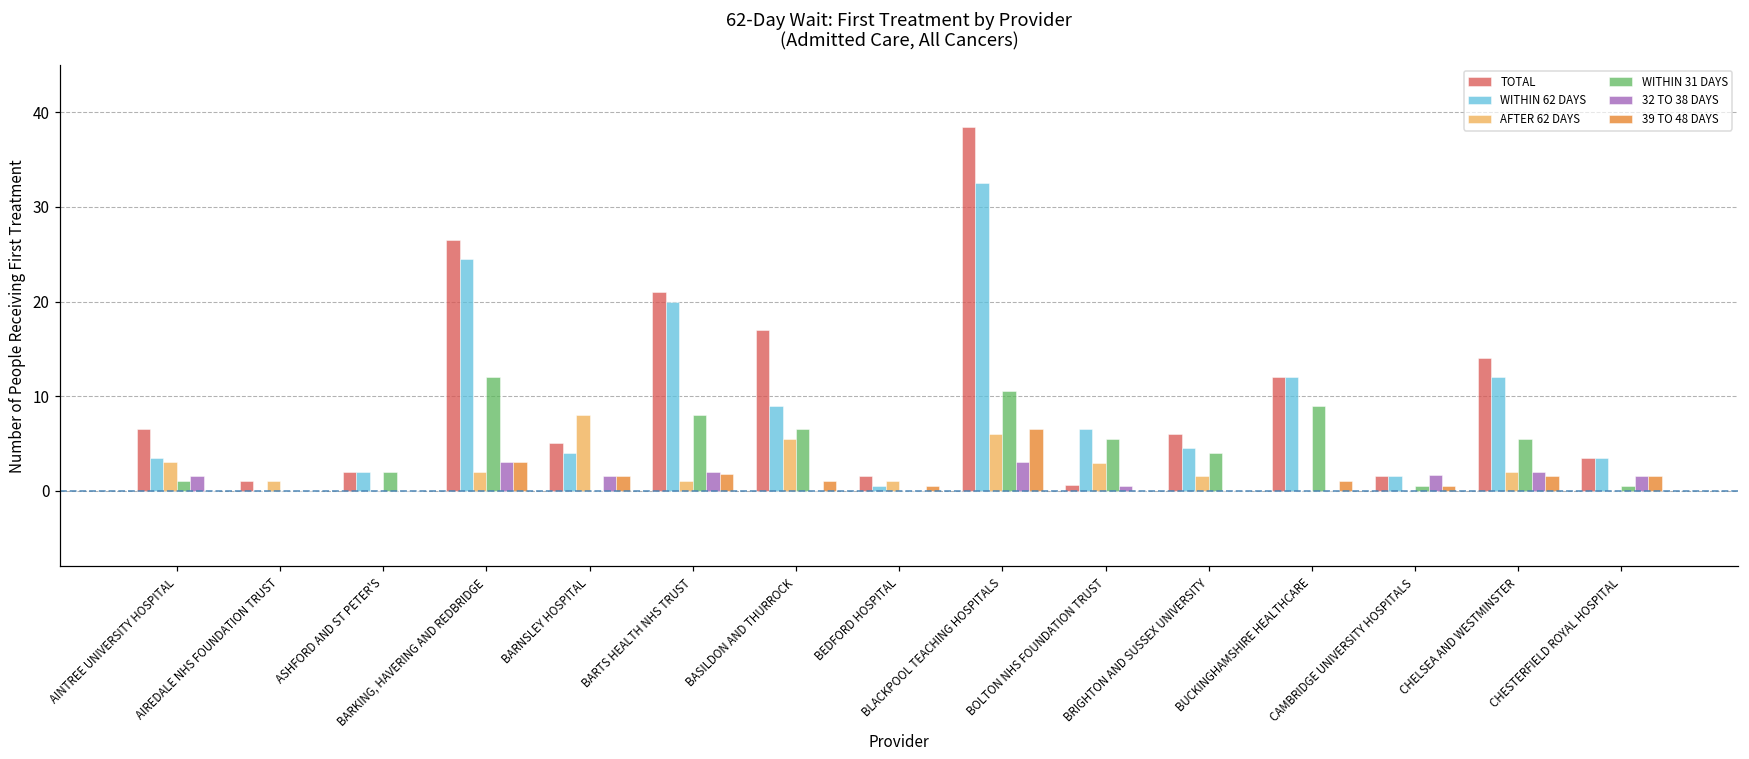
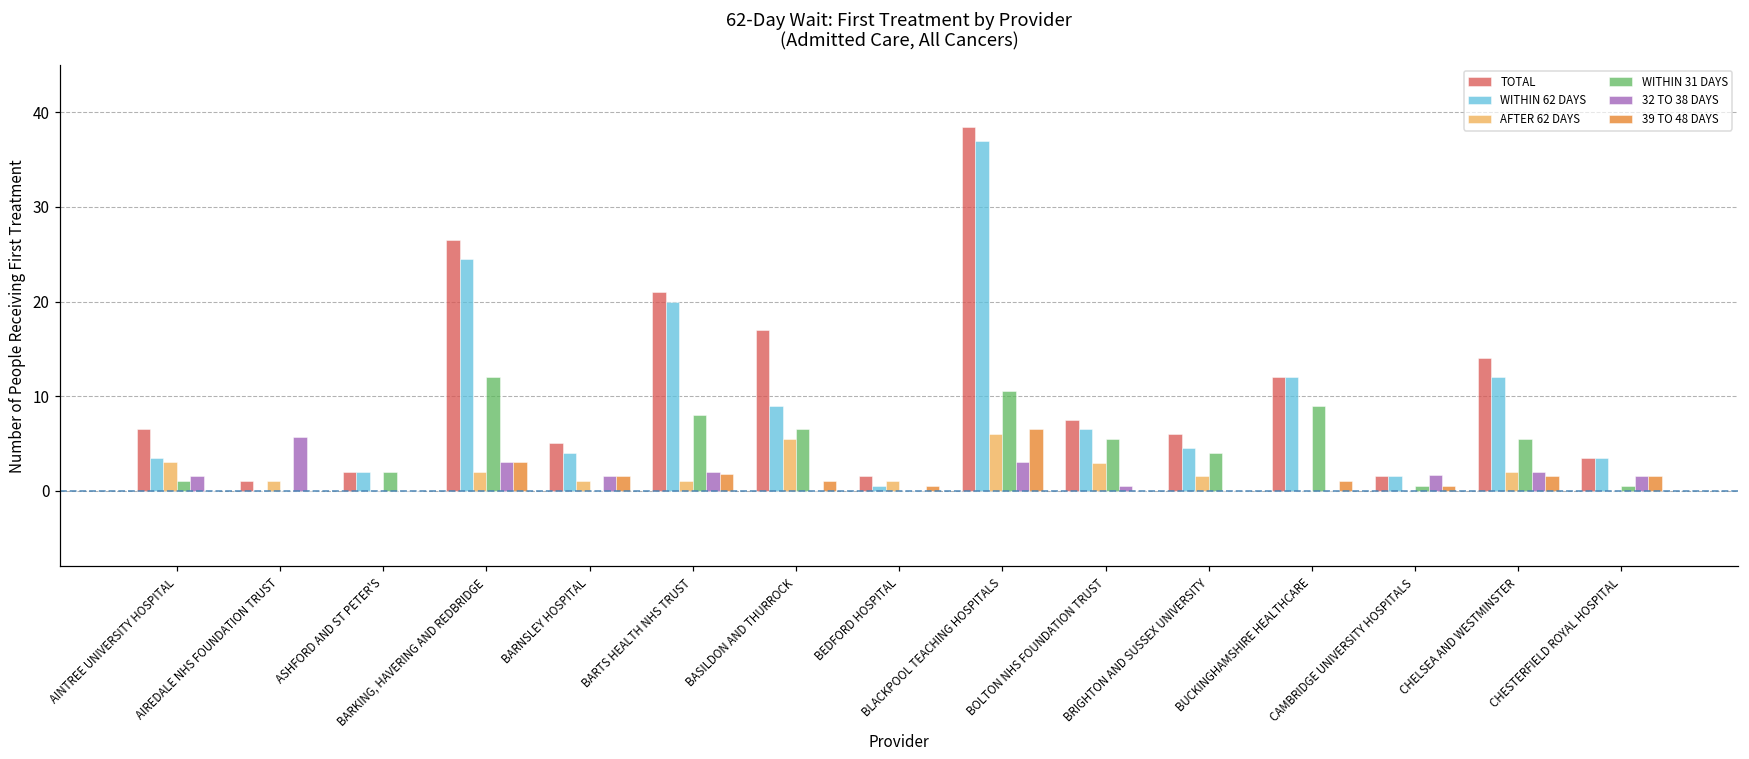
  {
    "TOTAL": {
      "AINTREE UNIVERSITY HOSPITAL": 7,
      "AIREDALE NHS FOUNDATION TRUST": 1,
      "ASHFORD AND ST PETER'S": 2,
      "BARKING, HAVERING AND REDBRIDGE": 27,
      "BARNSLEY HOSPITAL": 5,
      "BARTS HEALTH NHS TRUST": 21,
      "BASILDON AND THURROCK": 17,
      "BEDFORD HOSPITAL": 2,
      "BLACKPOOL TEACHING HOSPITALS": 39,
-     "BOLTON NHS FOUNDATION TRUST": 1,
+     "BOLTON NHS FOUNDATION TRUST": 8,
      "BRIGHTON AND SUSSEX UNIVERSITY": 6,
      "BUCKINGHAMSHIRE HEALTHCARE": 12,
      "CAMBRIDGE UNIVERSITY HOSPITALS": 2,
      "CHELSEA AND WESTMINSTER": 14,
      "CHESTERFIELD ROYAL HOSPITAL": 4
    },
    "WITHIN 62 DAYS": {
      "AINTREE UNIVERSITY HOSPITAL": 4,
      "AIREDALE NHS FOUNDATION TRUST": 0,
      "ASHFORD AND ST PETER'S": 2,
      "BARKING, HAVERING AND REDBRIDGE": 25,
      "BARNSLEY HOSPITAL": 4,
      "BARTS HEALTH NHS TRUST": 20,
      "BASILDON AND THURROCK": 9,
      "BEDFORD HOSPITAL": 1,
-     "BLACKPOOL TEACHING HOSPITALS": 33,
+     "BLACKPOOL TEACHING HOSPITALS": 37,
      "BOLTON NHS FOUNDATION TRUST": 7,
      "BRIGHTON AND SUSSEX UNIVERSITY": 5,
      "BUCKINGHAMSHIRE HEALTHCARE": 12,
      "CAMBRIDGE UNIVERSITY HOSPITALS": 2,
      "CHELSEA AND WESTMINSTER": 12,
      "CHESTERFIELD ROYAL HOSPITAL": 4
    },
    "AFTER 62 DAYS": {
      "AINTREE UNIVERSITY HOSPITAL": 3,
      "AIREDALE NHS FOUNDATION TRUST": 1,
      "ASHFORD AND ST PETER'S": 0,
      "BARKING, HAVERING AND REDBRIDGE": 2,
-     "BARNSLEY HOSPITAL": 8,
+     "BARNSLEY HOSPITAL": 1,
      "BARTS HEALTH NHS TRUST": 1,
      "BASILDON AND THURROCK": 6,
      "BEDFORD HOSPITAL": 1,
      "BLACKPOOL TEACHING HOSPITALS": 6,
      "BOLTON NHS FOUNDATION TRUST": 3,
      "BRIGHTON AND SUSSEX UNIVERSITY": 2,
      "BUCKINGHAMSHIRE HEALTHCARE": 0,
      "CAMBRIDGE UNIVERSITY HOSPITALS": 0,
      "CHELSEA AND WESTMINSTER": 2,
      "CHESTERFIELD ROYAL HOSPITAL": 0
    },
    "WITHIN 31 DAYS": {
      "AINTREE UNIVERSITY HOSPITAL": 1,
      "AIREDALE NHS FOUNDATION TRUST": 0,
      "ASHFORD AND ST PETER'S": 2,
      "BARKING, HAVERING AND REDBRIDGE": 12,
      "BARNSLEY HOSPITAL": 0,
      "BARTS HEALTH NHS TRUST": 8,
      "BASILDON AND THURROCK": 7,
      "BEDFORD HOSPITAL": 0,
      "BLACKPOOL TEACHING HOSPITALS": 11,
      "BOLTON NHS FOUNDATION TRUST": 6,
      "BRIGHTON AND SUSSEX UNIVERSITY": 4,
      "BUCKINGHAMSHIRE HEALTHCARE": 9,
      "CAMBRIDGE UNIVERSITY HOSPITALS": 1,
      "CHELSEA AND WESTMINSTER": 6,
      "CHESTERFIELD ROYAL HOSPITAL": 1
    },
    "32 TO 38 DAYS": {
      "AINTREE UNIVERSITY HOSPITAL": 2,
-     "AIREDALE NHS FOUNDATION TRUST": 0,
+     "AIREDALE NHS FOUNDATION TRUST": 6,
      "ASHFORD AND ST PETER'S": 0,
      "BARKING, HAVERING AND REDBRIDGE": 3,
      "BARNSLEY HOSPITAL": 2,
      "BARTS HEALTH NHS TRUST": 2,
      "BASILDON AND THURROCK": 0,
      "BEDFORD HOSPITAL": 0,
      "BLACKPOOL TEACHING HOSPITALS": 3,
      "BOLTON NHS FOUNDATION TRUST": 1,
      "BRIGHTON AND SUSSEX UNIVERSITY": 0,
      "BUCKINGHAMSHIRE HEALTHCARE": 0,
      "CAMBRIDGE UNIVERSITY HOSPITALS": 2,
      "CHELSEA AND WESTMINSTER": 2,
      "CHESTERFIELD ROYAL HOSPITAL": 2
    },
    "39 TO 48 DAYS": {
      "AINTREE UNIVERSITY HOSPITAL": 0,
      "AIREDALE NHS FOUNDATION TRUST": 0,
      "ASHFORD AND ST PETER'S": 0,
      "BARKING, HAVERING AND REDBRIDGE": 3,
      "BARNSLEY HOSPITAL": 2,
      "BARTS HEALTH NHS TRUST": 2,
      "BASILDON AND THURROCK": 1,
      "BEDFORD HOSPITAL": 1,
      "BLACKPOOL TEACHING HOSPITALS": 7,
      "BOLTON NHS FOUNDATION TRUST": 0,
      "BRIGHTON AND SUSSEX UNIVERSITY": 0,
      "BUCKINGHAMSHIRE HEALTHCARE": 1,
      "CAMBRIDGE UNIVERSITY HOSPITALS": 1,
      "CHELSEA AND WESTMINSTER": 2,
      "CHESTERFIELD ROYAL HOSPITAL": 2
    }
  }
